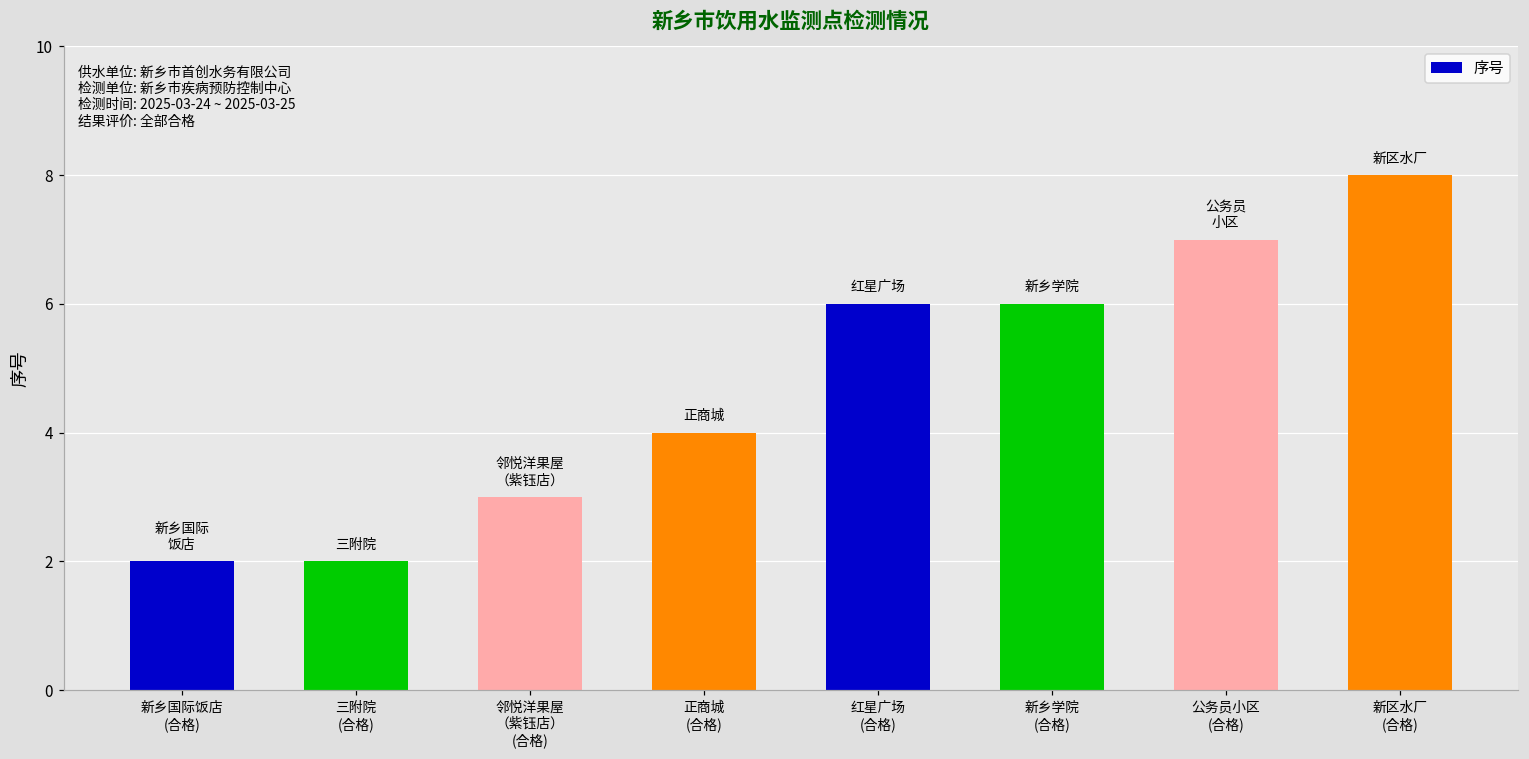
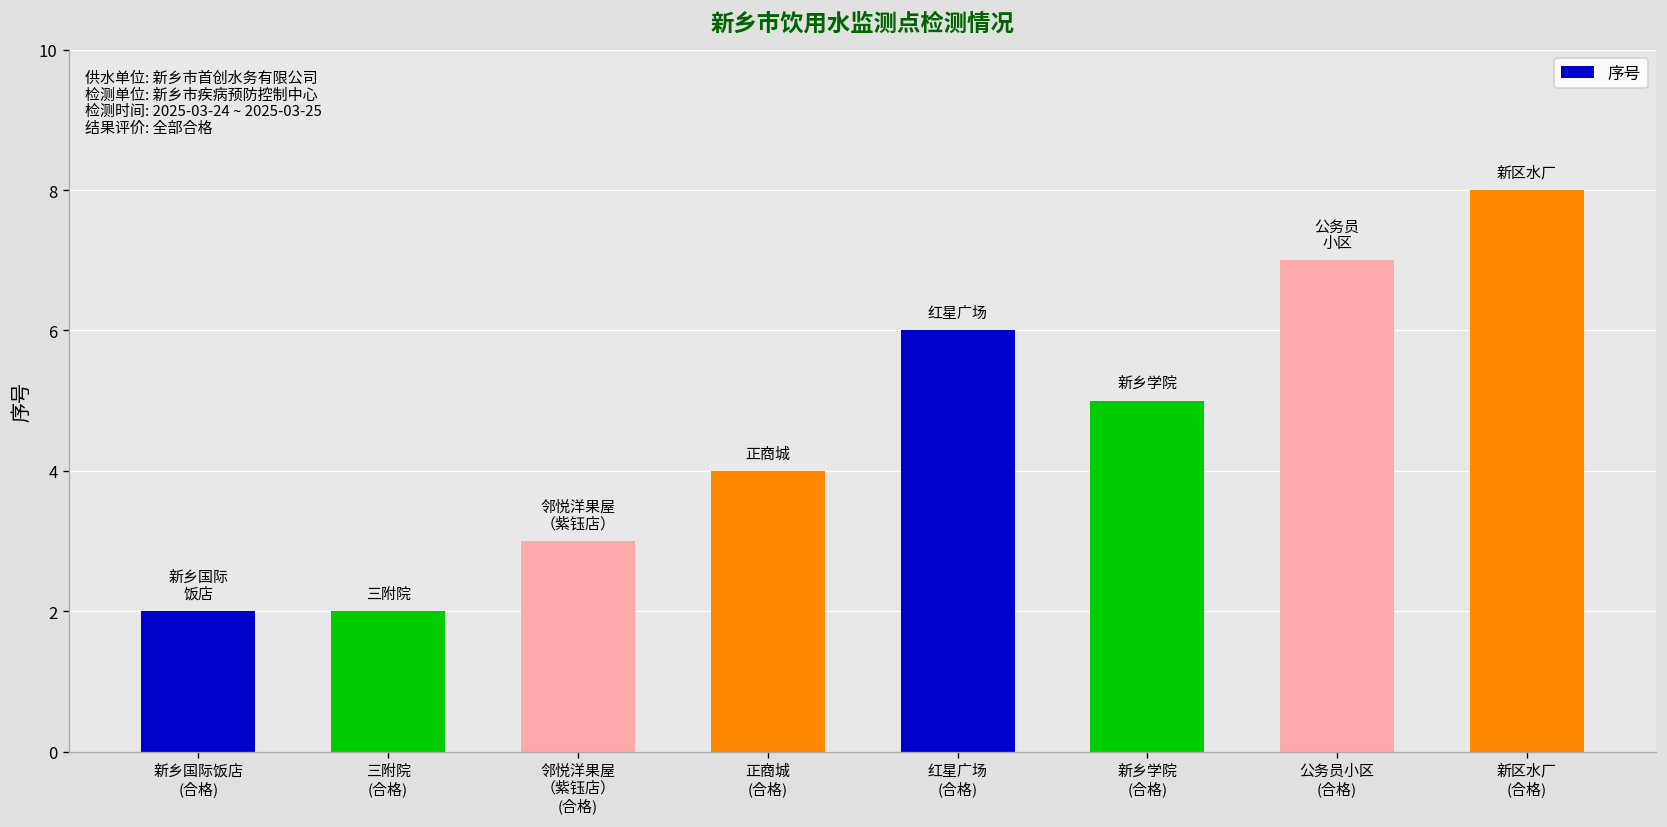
  {
    "新乡国际饭店 (合格)": 2,
    "三附院 (合格)": 2,
    "邻悦洋果屋 （紫钰店） (合格)": 3,
    "正商城 (合格)": 4,
    "红星广场 (合格)": 6,
-   "新乡学院 (合格)": 6,
+   "新乡学院 (合格)": 5,
    "公务员小区 (合格)": 7,
    "新区水厂 (合格)": 8
  }
